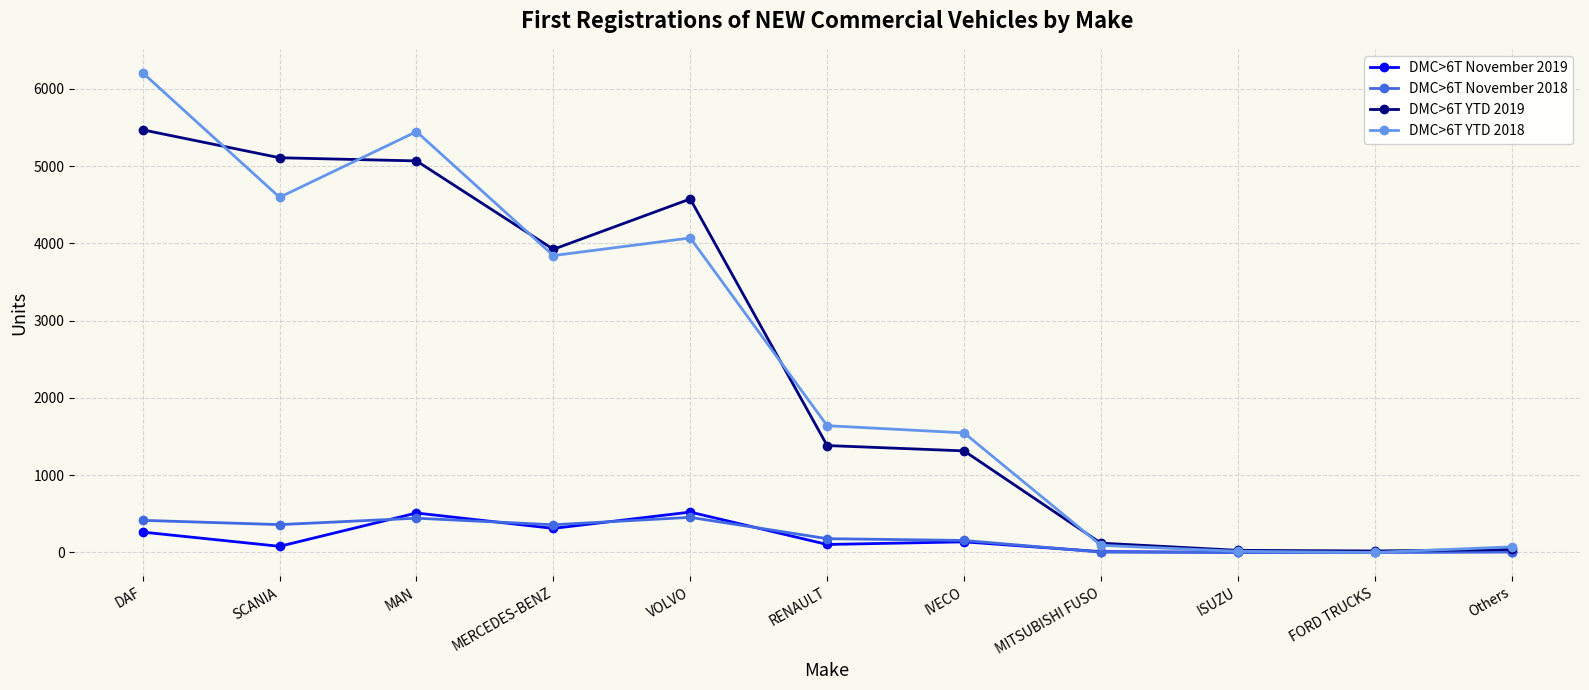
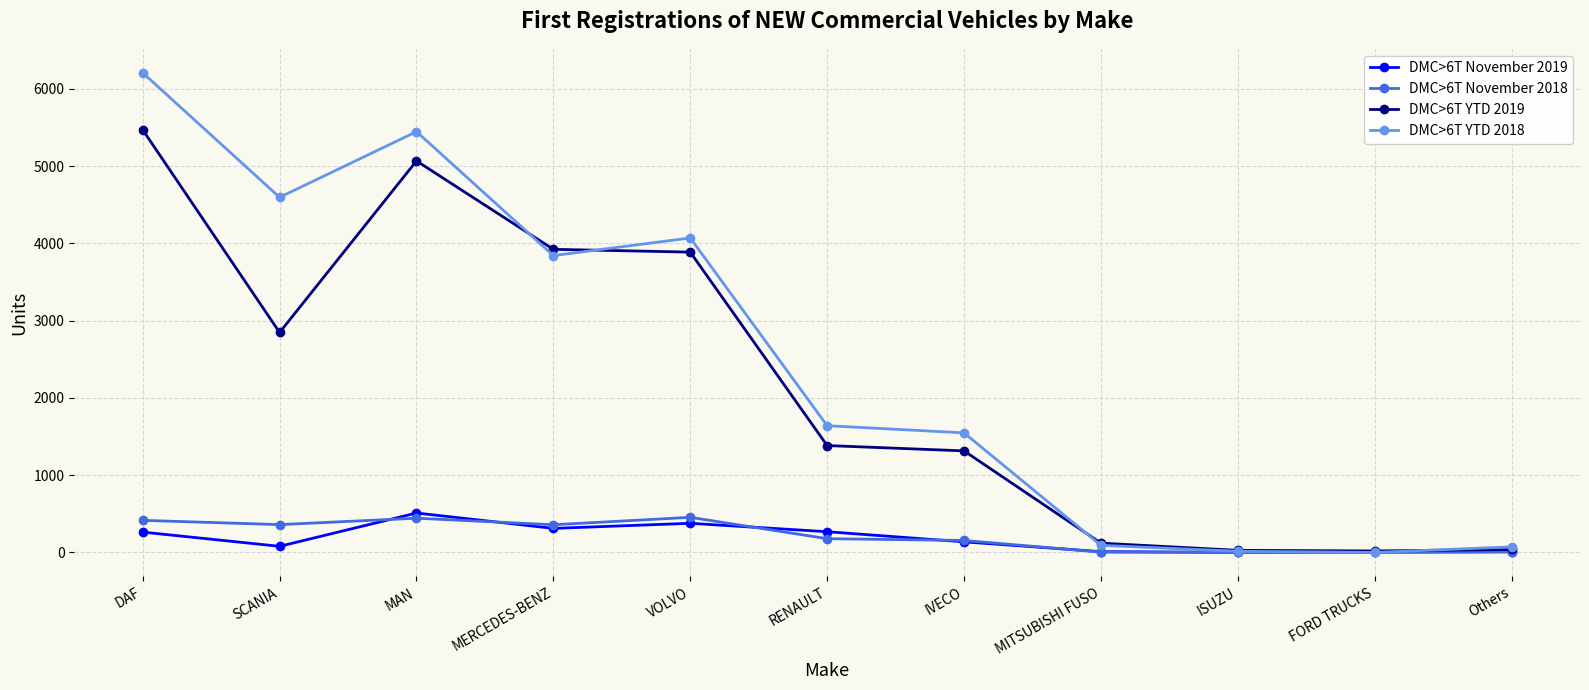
  {
    "DMC>6T November 2019": {
      "DAF": 300,
      "SCANIA": 100,
      "MAN": 500,
      "MERCEDES-BENZ": 300,
-     "VOLVO": 500,
-     "RENAULT": 100
+     "VOLVO": 400,
+     "RENAULT": 300
    },
    "DMC>6T YTD 2019": {
      "DAF": 5500,
-     "SCANIA": 5100,
+     "SCANIA": 2800,
      "MAN": 5100,
      "MERCEDES-BENZ": 3900,
-     "VOLVO": 4600,
+     "VOLVO": 3900,
      "RENAULT": 1400,
      "IVECO": 1300
    }
  }
